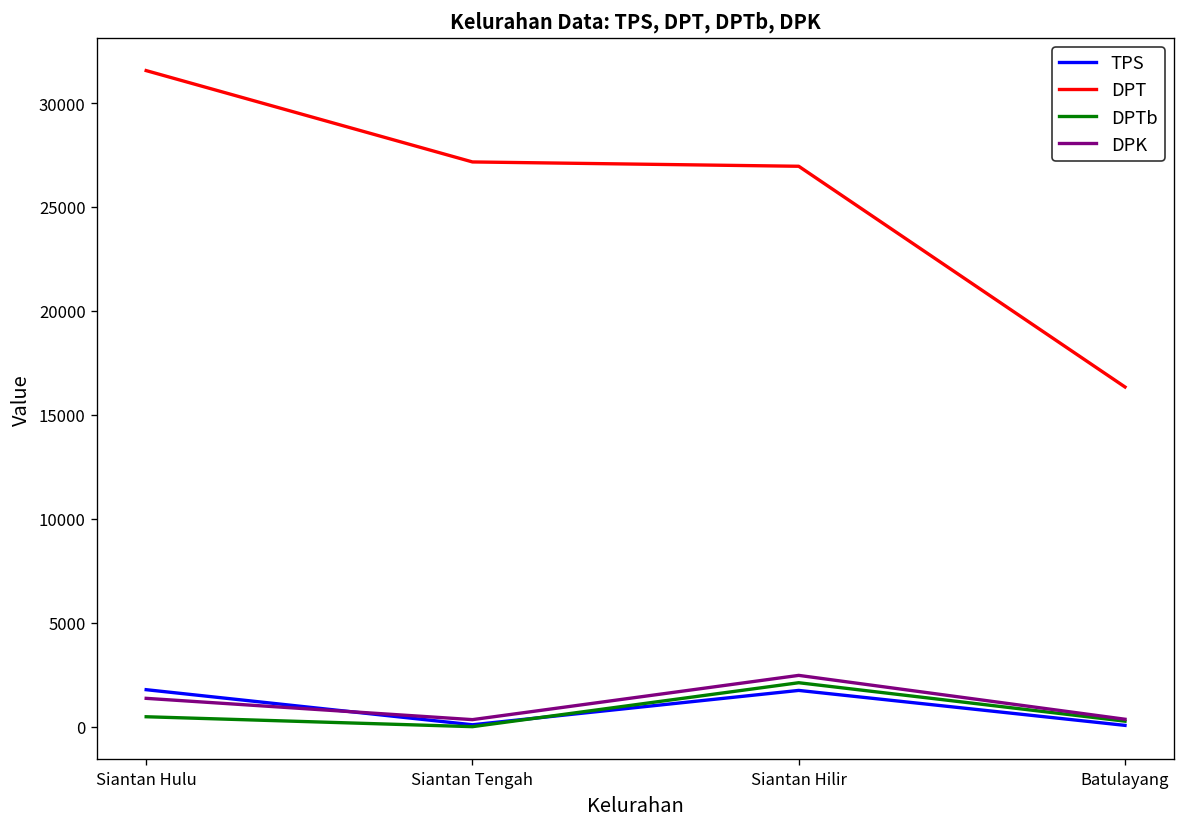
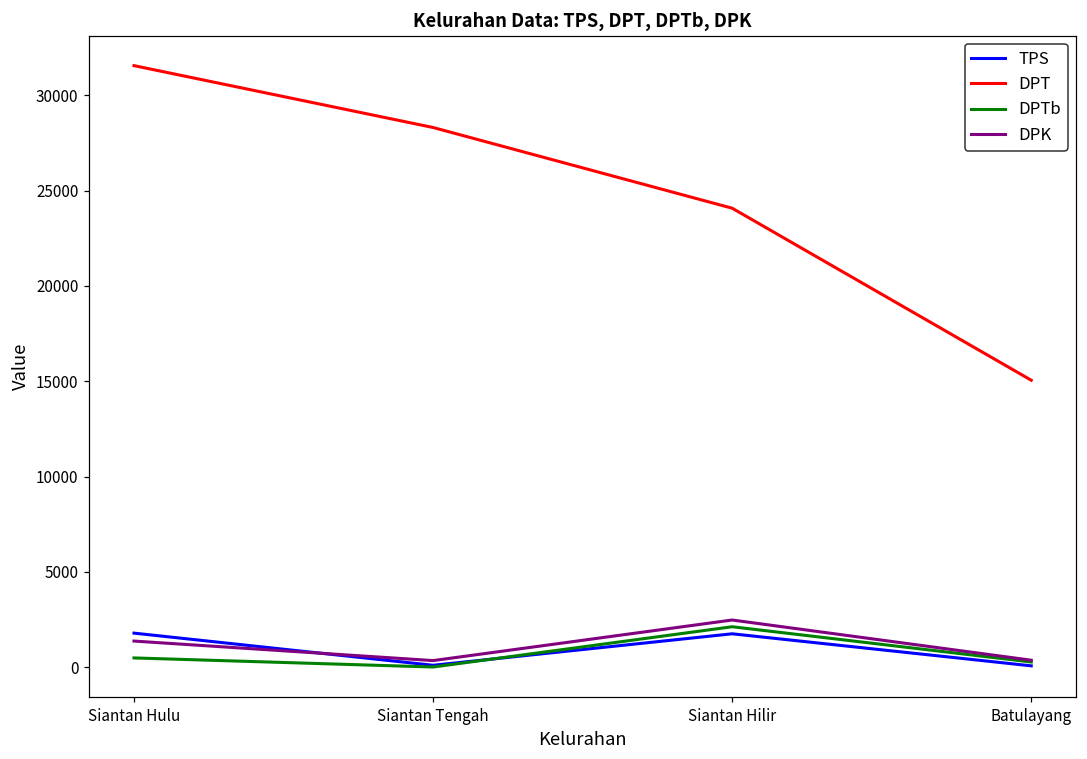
  {
    "TPS": {
      "Siantan Hulu": 1800,
      "Siantan Hilir": 1800,
      "Batulayang": 100
    },
    "DPT": {
      "Siantan Hulu": 31600,
-     "Siantan Tengah": 27200,
-     "Siantan Hilir": 27000,
-     "Batulayang": 16300
+     "Siantan Tengah": 28300,
+     "Siantan Hilir": 24100,
+     "Batulayang": 15100
    },
    "DPTb": {
      "Siantan Hulu": 500,
      "Siantan Hilir": 2100
    },
    "DPK": {
      "Siantan Hulu": 1400,
      "Siantan Tengah": 400,
      "Siantan Hilir": 2500
    }
  }
